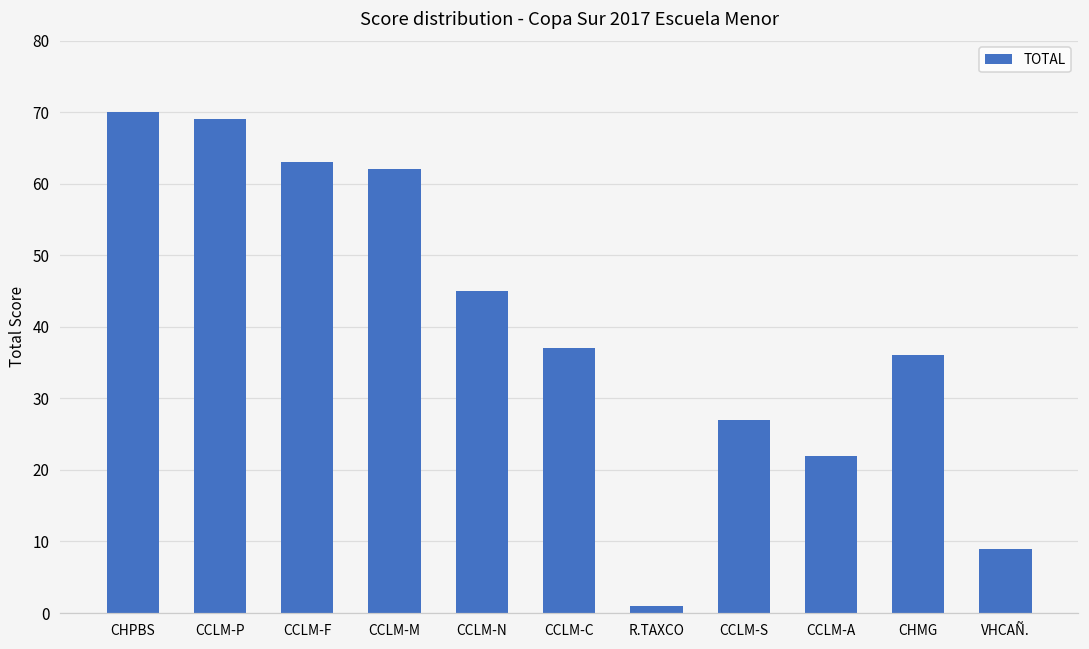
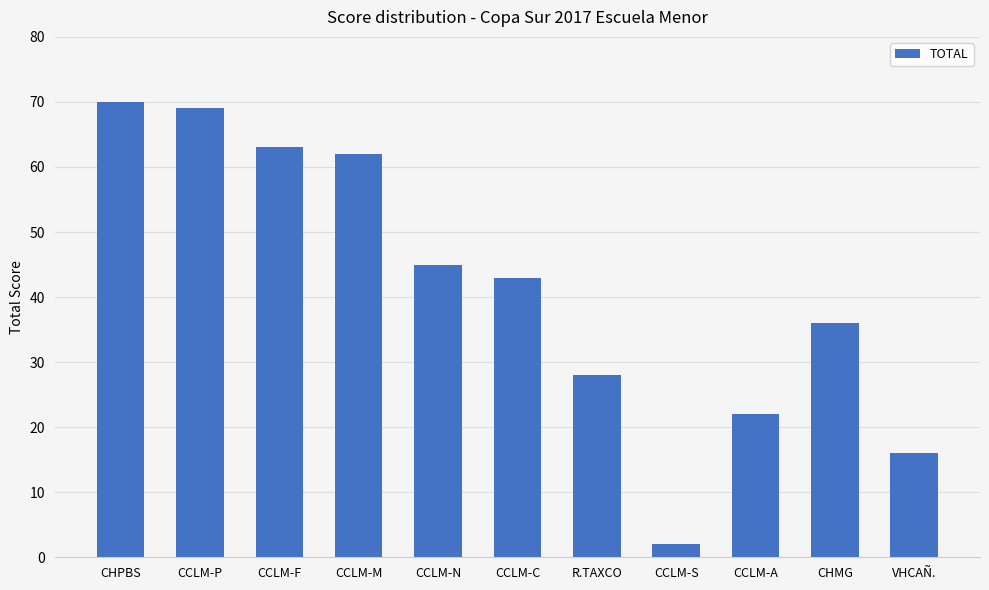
  {
    "CHPBS": 70,
    "CCLM-P": 69,
    "CCLM-F": 63,
    "CCLM-M": 62,
    "CCLM-N": 45,
-   "CCLM-C": 37,
-   "R.TAXCO": 1,
-   "CCLM-S": 27,
+   "CCLM-C": 43,
+   "R.TAXCO": 28,
+   "CCLM-S": 2,
    "CCLM-A": 22,
    "CHMG": 36,
-   "VHCAÑ.": 9
+   "VHCAÑ.": 16
  }
